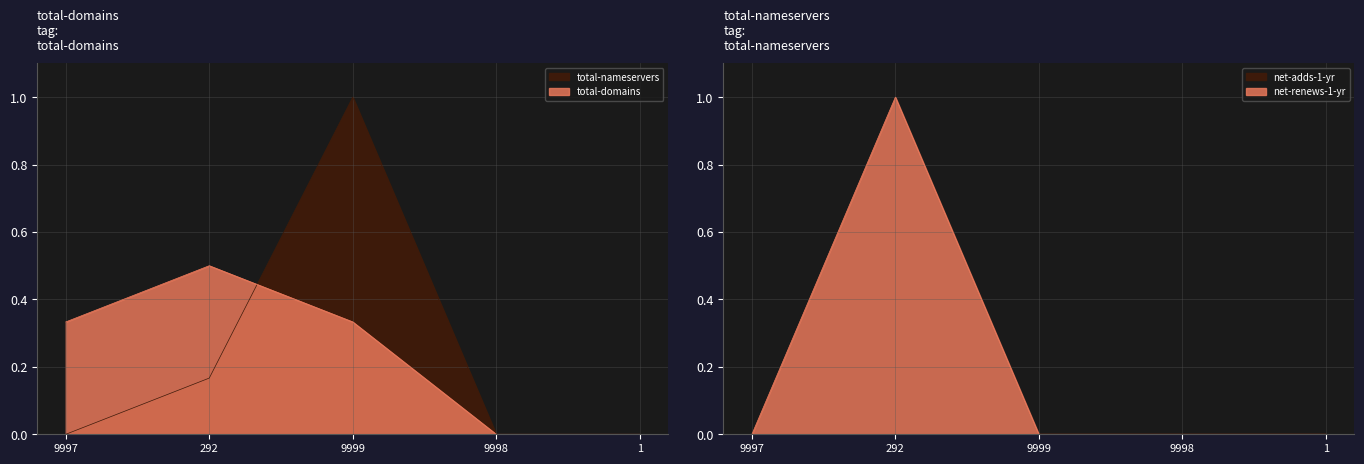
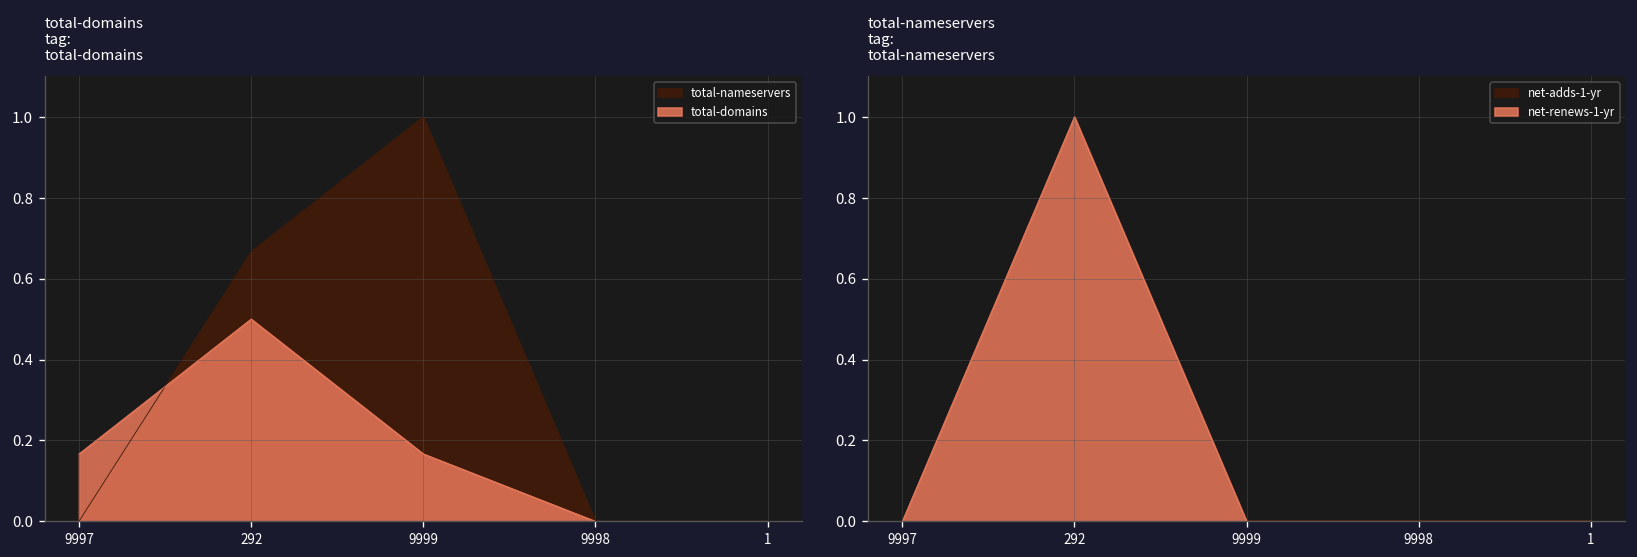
  {
    "total-domains tag: total-domains": {
      "total-nameservers": {
        "9997": 0.00,
-       "292": 0.17,
+       "292": 0.67,
        "9999": 1.00
      },
      "total-domains": {
-       "9997": 0.33,
+       "9997": 0.17,
        "292": 0.50,
-       "9999": 0.33
+       "9999": 0.17
      }
    },
    "total-nameservers tag: total-nameservers": {
      "net-adds-1-yr": {
        "292": 0.00
      },
      "net-renews-1-yr": {
        "292": 1.00
      }
    }
  }
